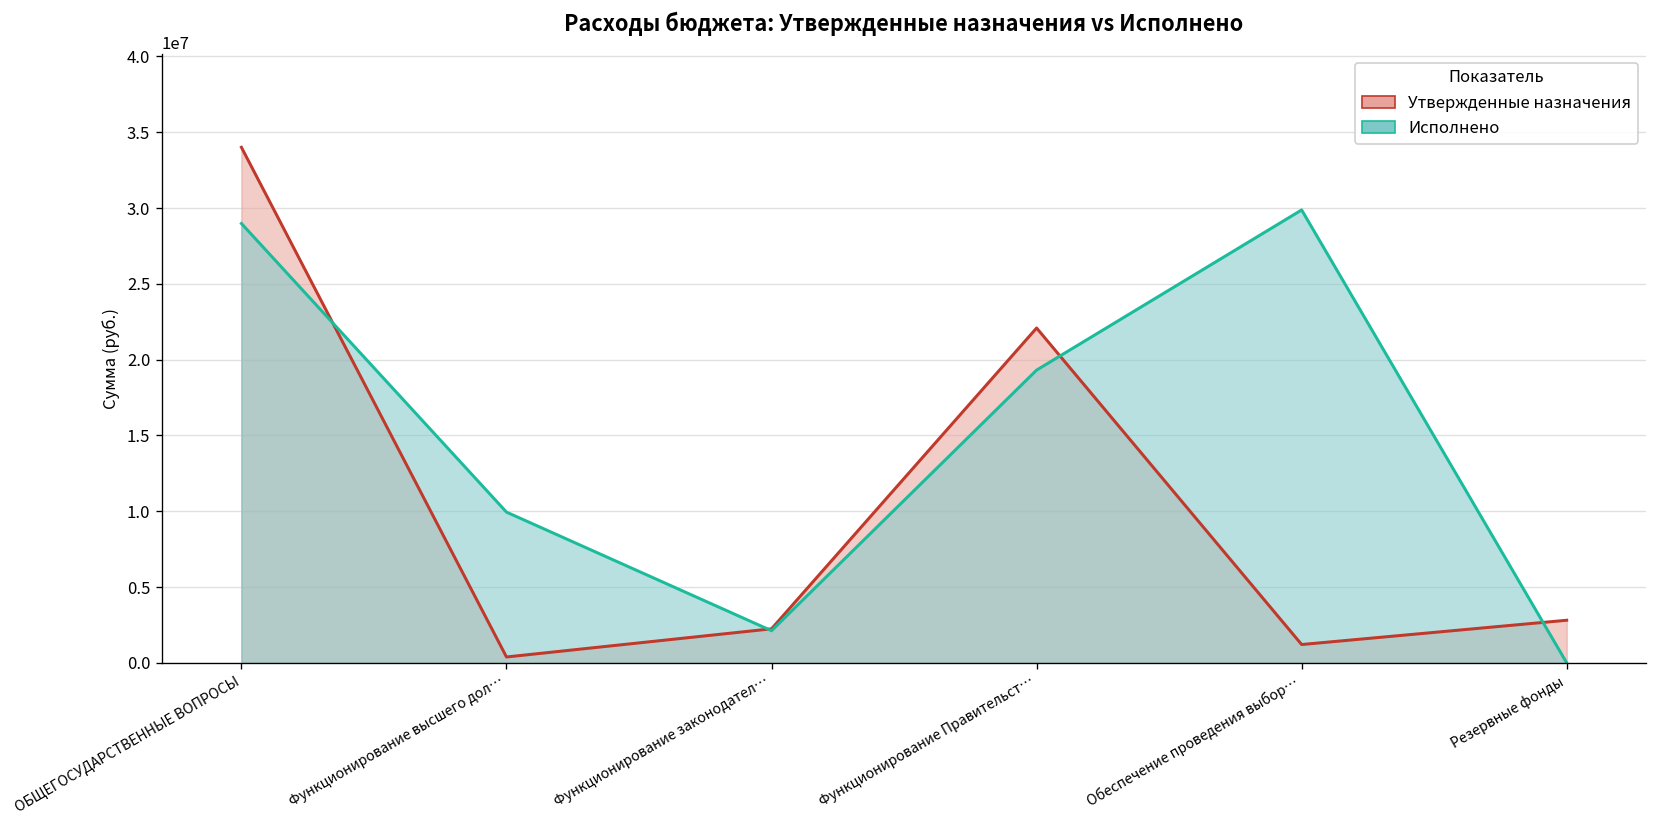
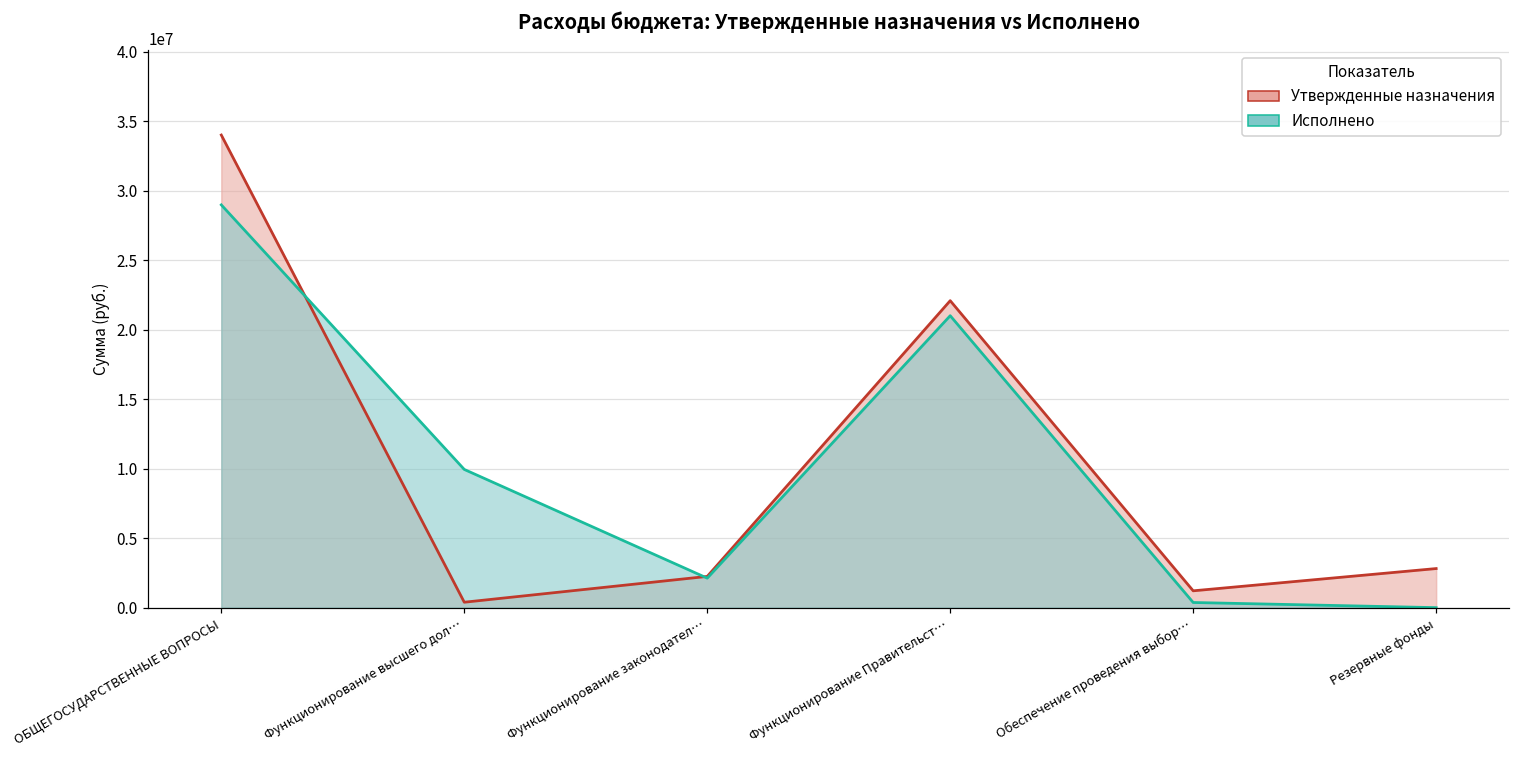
  {
    "Утвержденные назначения": {
      "ОБЩЕГОСУДАРСТВЕННЫЕ ВОПРОСЫ": 34000000,
      "Функционирование высшего дол…": 400000,
      "Функционирование Правительст…": 22100000,
      "Обеспечение проведения выбор…": 1200000,
      "Резервные фонды": 2800000
    },
    "Исполнено": {
      "ОБЩЕГОСУДАРСТВЕННЫЕ ВОПРОСЫ": 29000000,
      "Функционирование высшего дол…": 9900000,
-     "Функционирование Правительст…": 19300000,
-     "Обеспечение проведения выбор…": 29900000,
+     "Функционирование Правительст…": 21000000,
+     "Обеспечение проведения выбор…": 400000,
      "Резервные фонды": 0
    }
  }
